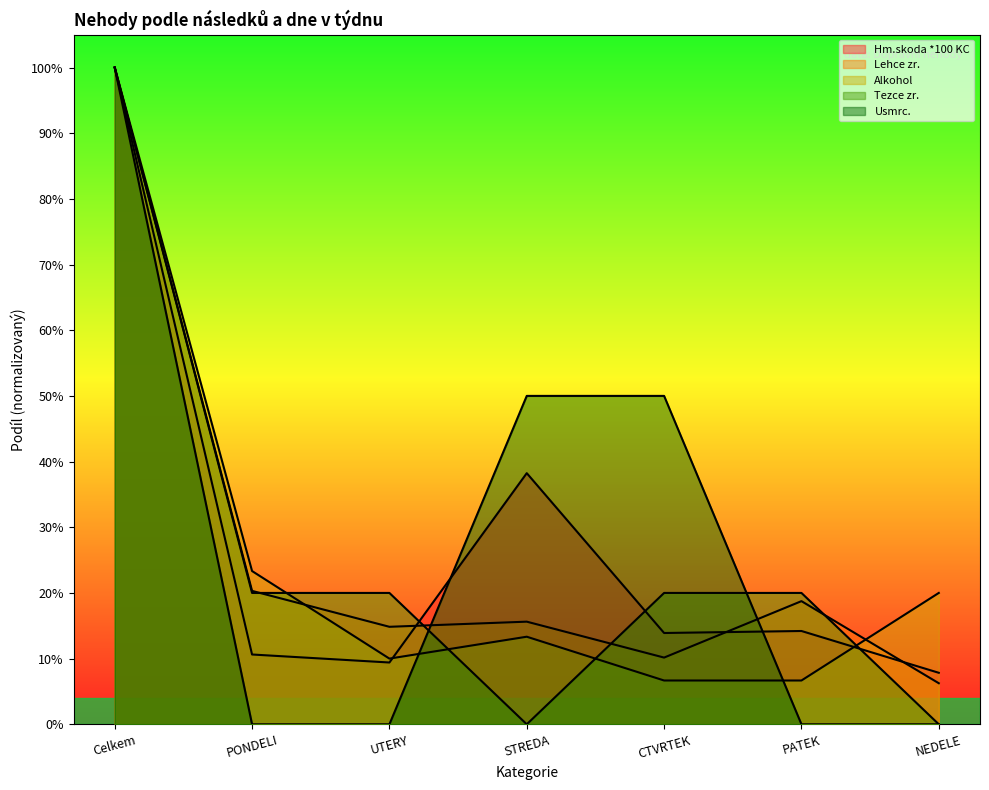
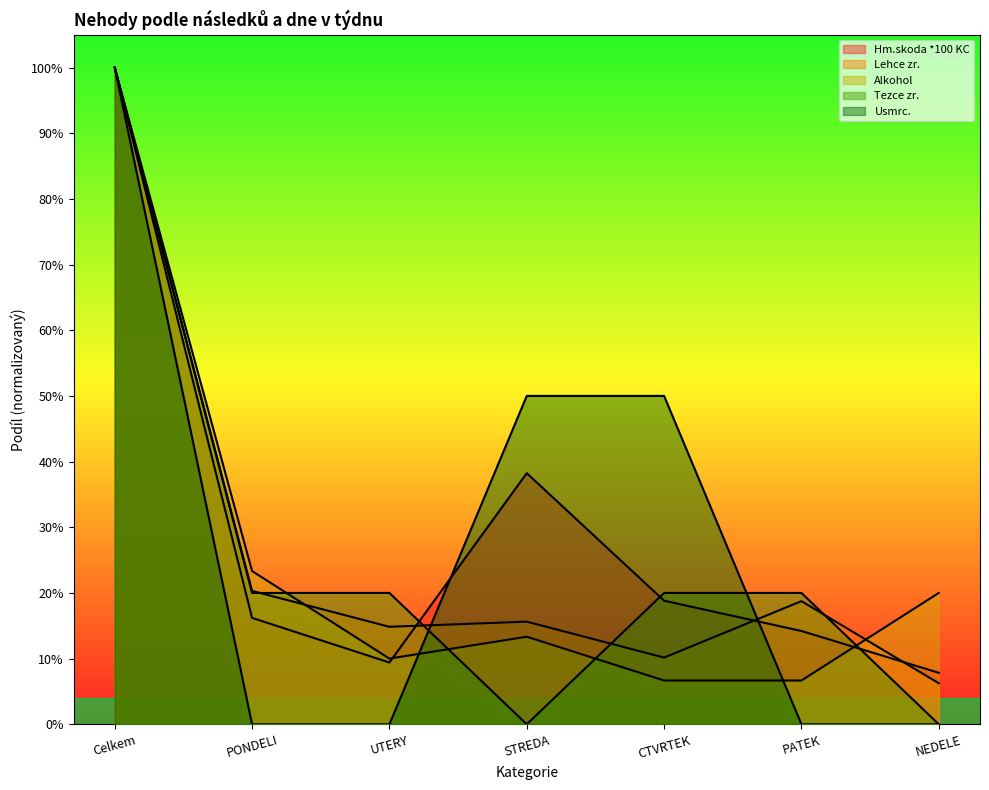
  {
    "Hm.skoda *100 KC": {
-     "PONDELI": "11%",
+     "PONDELI": "16%",
      "UTERY": "9%",
      "STREDA": "38%",
-     "CTVRTEK": "14%",
+     "CTVRTEK": "19%",
      "PATEK": "14%",
      "NEDELE": "8%"
    }
  }
